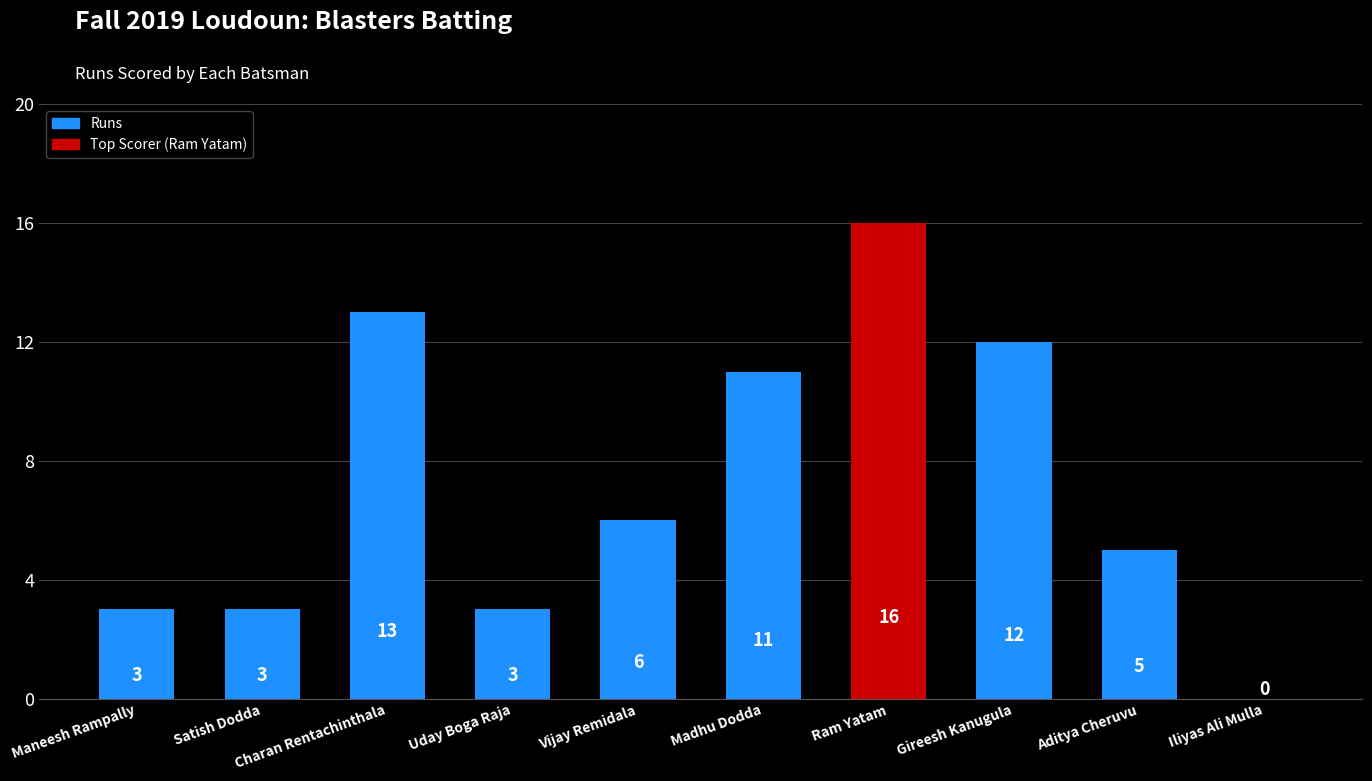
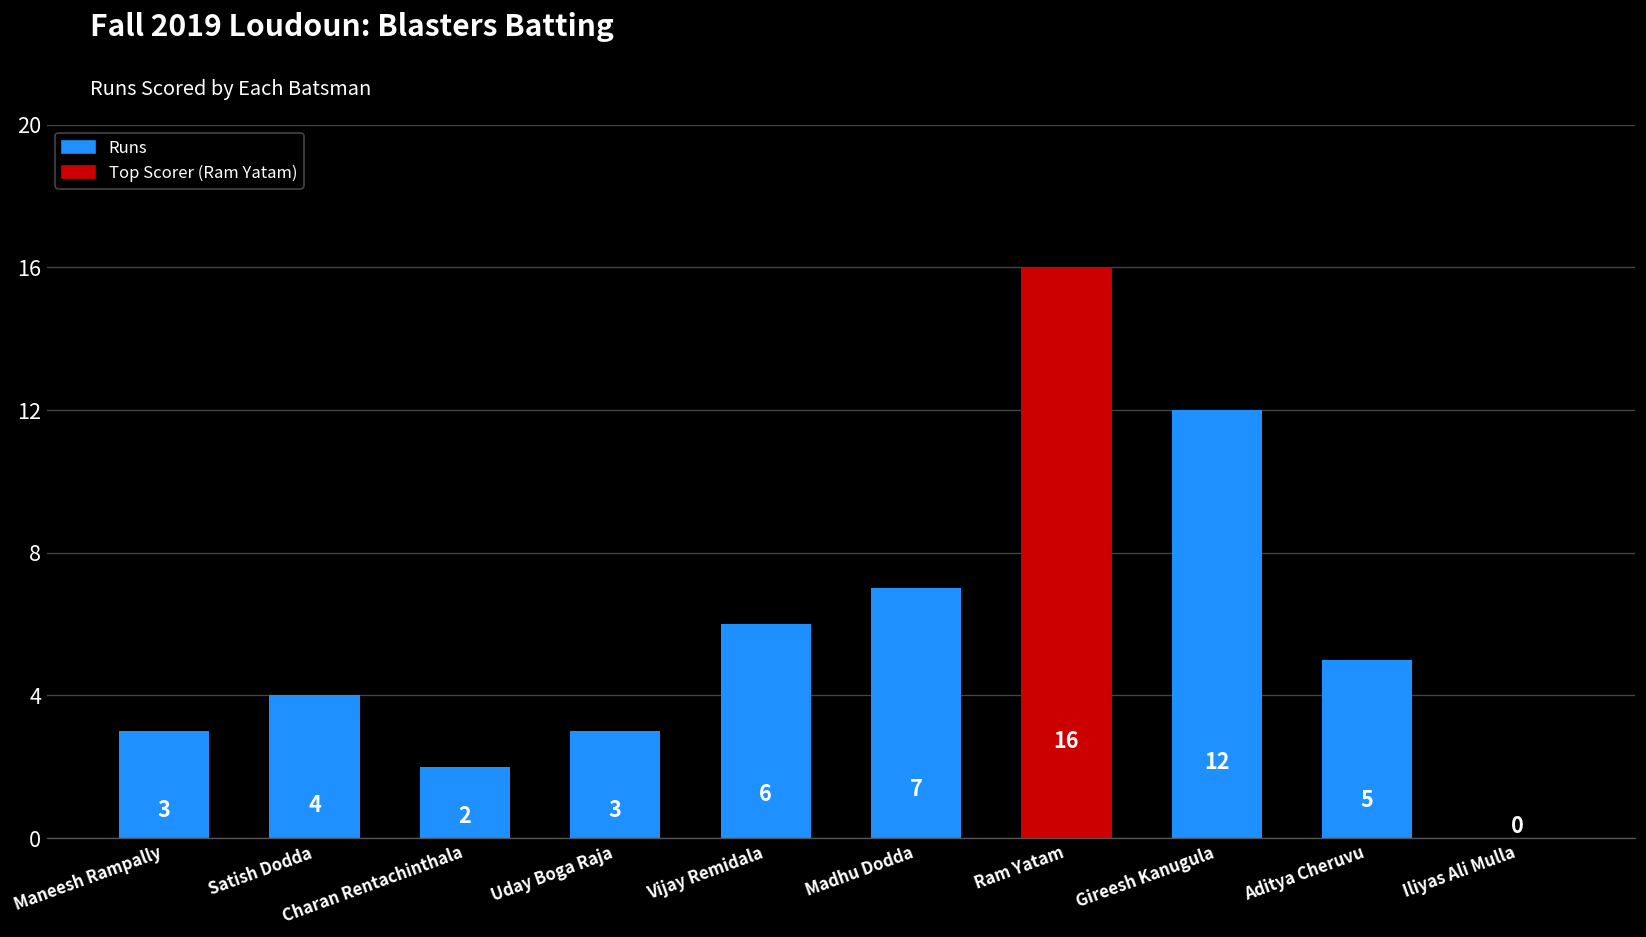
  {
    "Maneesh Rampally": 3,
-   "Satish Dodda": 3,
-   "Charan Rentachinthala": 13,
+   "Satish Dodda": 4,
+   "Charan Rentachinthala": 2,
    "Uday Boga Raja": 3,
    "Vijay Remidala": 6,
-   "Madhu Dodda": 11,
+   "Madhu Dodda": 7,
    "Ram Yatam": 16,
    "Gireesh Kanugula": 12,
    "Aditya Cheruvu": 5,
    "Iliyas Ali Mulla": 0
  }
